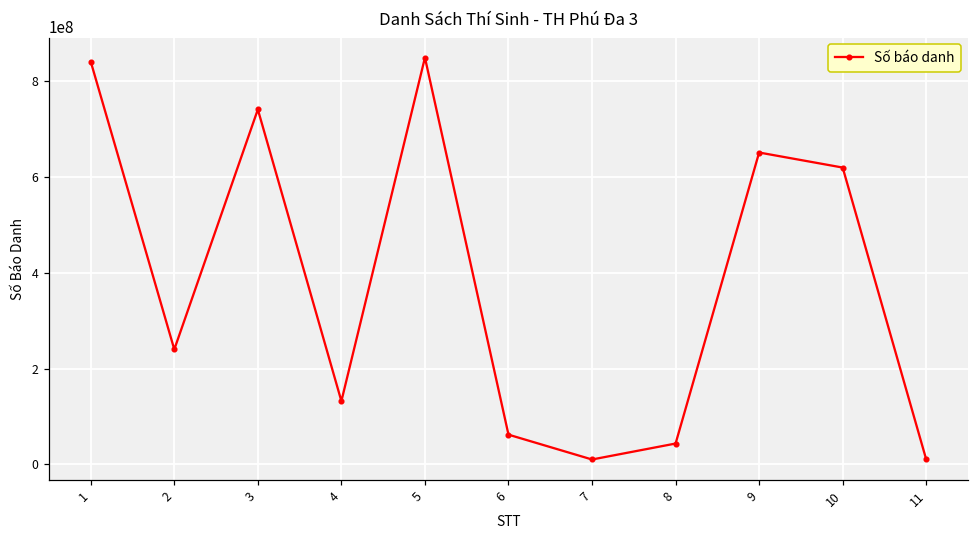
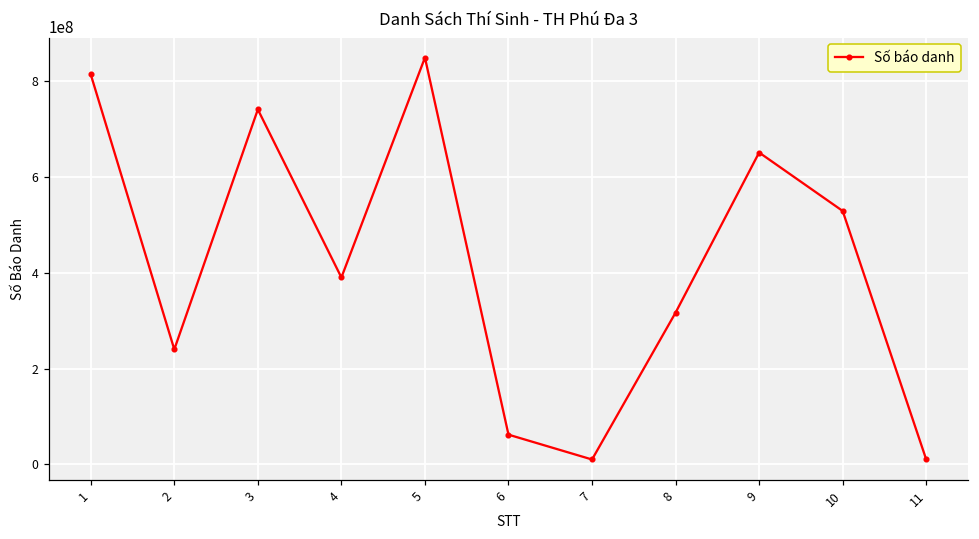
  {
-   "1": 840000000,
+   "1": 810000000,
    "2": 240000000,
    "3": 740000000,
-   "4": 130000000,
+   "4": 390000000,
    "5": 850000000,
    "6": 60000000,
    "7": 10000000,
-   "8": 40000000,
+   "8": 320000000,
    "9": 650000000,
-   "10": 620000000,
+   "10": 530000000,
    "11": 10000000
  }
